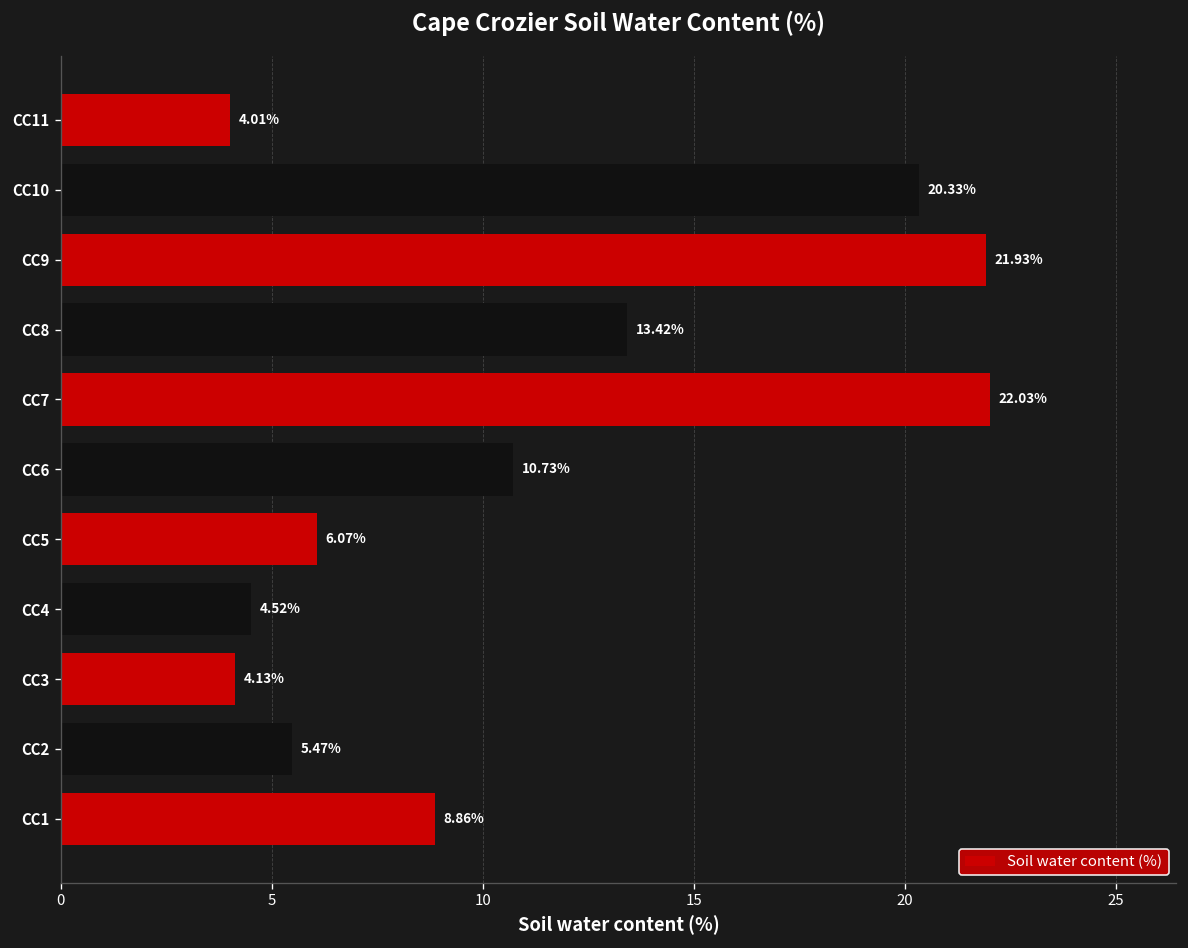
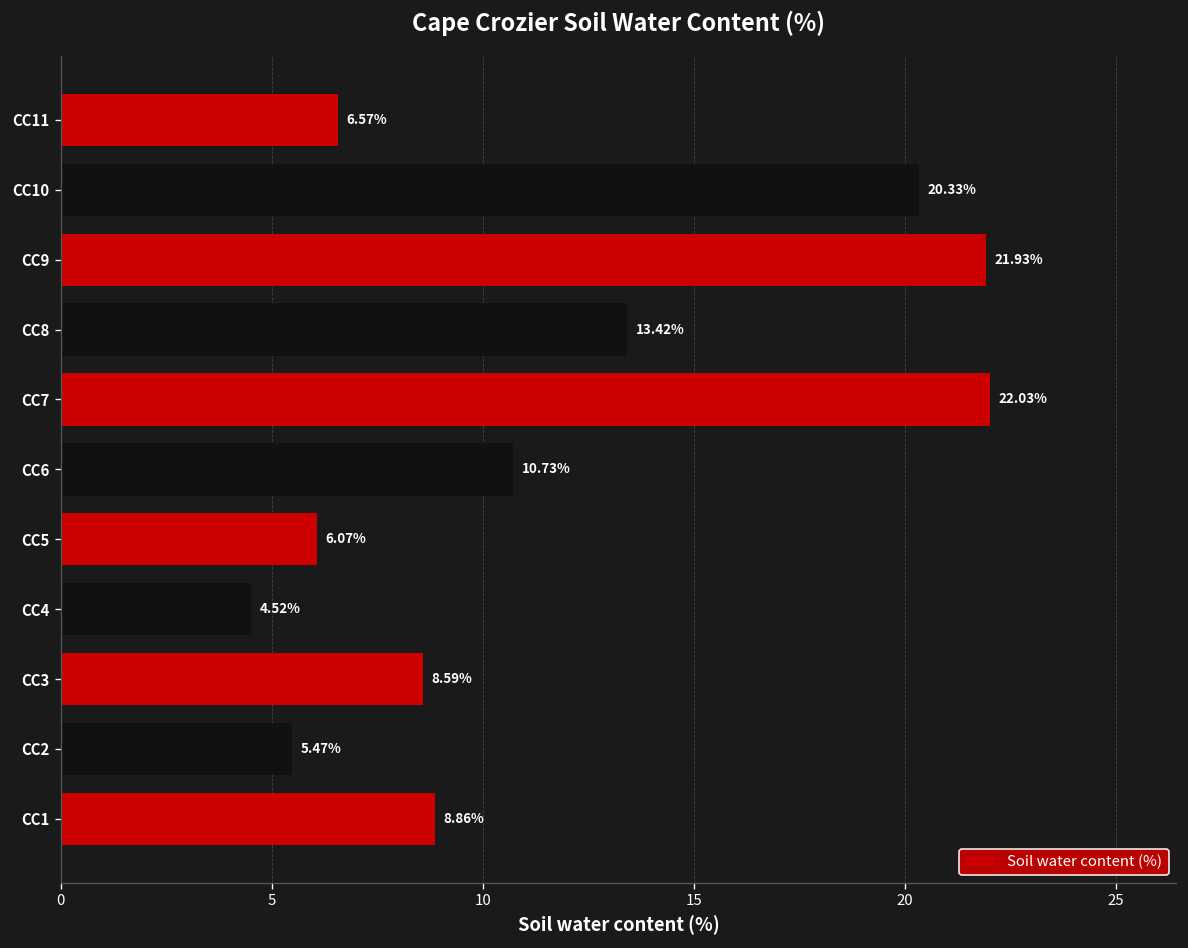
  {
-   "CC11": "4.01%",
+   "CC11": "6.57%",
    "CC10": "20.33%",
    "CC9": "21.93%",
    "CC8": "13.42%",
    "CC7": "22.03%",
    "CC6": "10.73%",
    "CC5": "6.07%",
    "CC4": "4.52%",
-   "CC3": "4.13%",
+   "CC3": "8.59%",
    "CC2": "5.47%",
    "CC1": "8.86%"
  }
